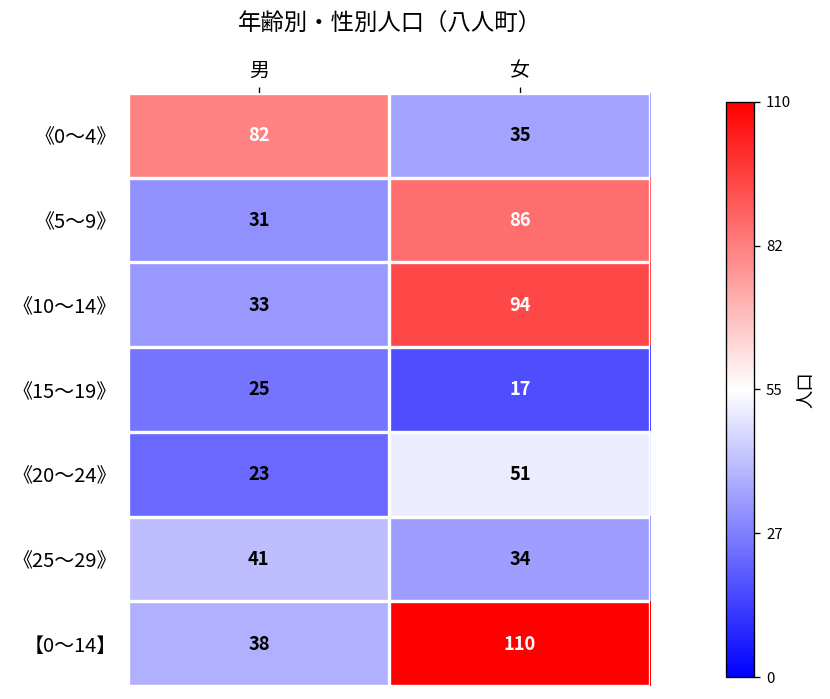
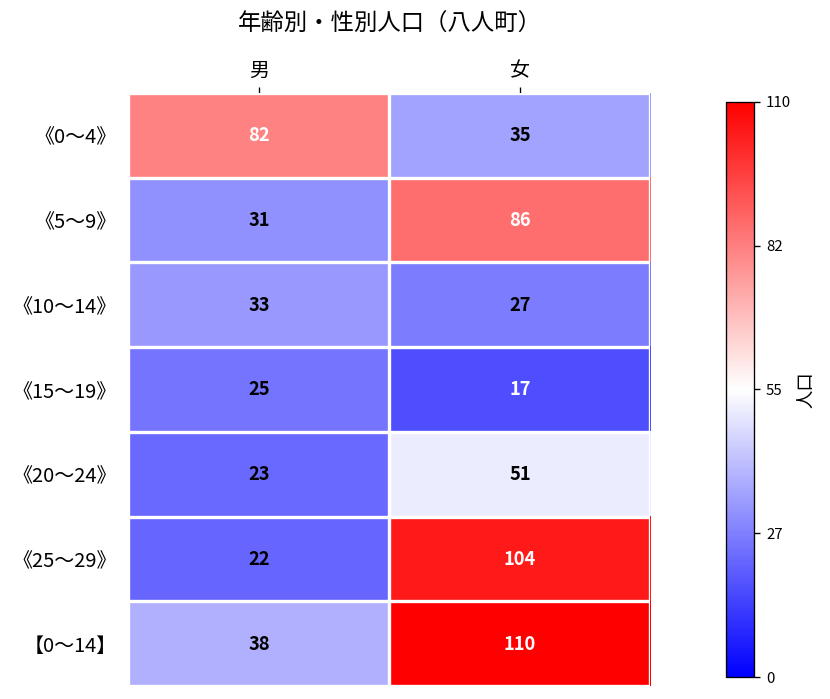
  {
    "《0～4》": {
      "男": 82,
      "女": 35
    },
    "《5～9》": {
      "男": 31,
      "女": 86
    },
    "《10～14》": {
      "男": 33,
-     "女": 94
+     "女": 27
    },
    "《15～19》": {
      "男": 25,
      "女": 17
    },
    "《20～24》": {
      "男": 23,
      "女": 51
    },
    "《25～29》": {
-     "男": 41,
-     "女": 34
+     "男": 22,
+     "女": 104
    },
    "【0～14】": {
      "男": 38,
      "女": 110
    }
  }
